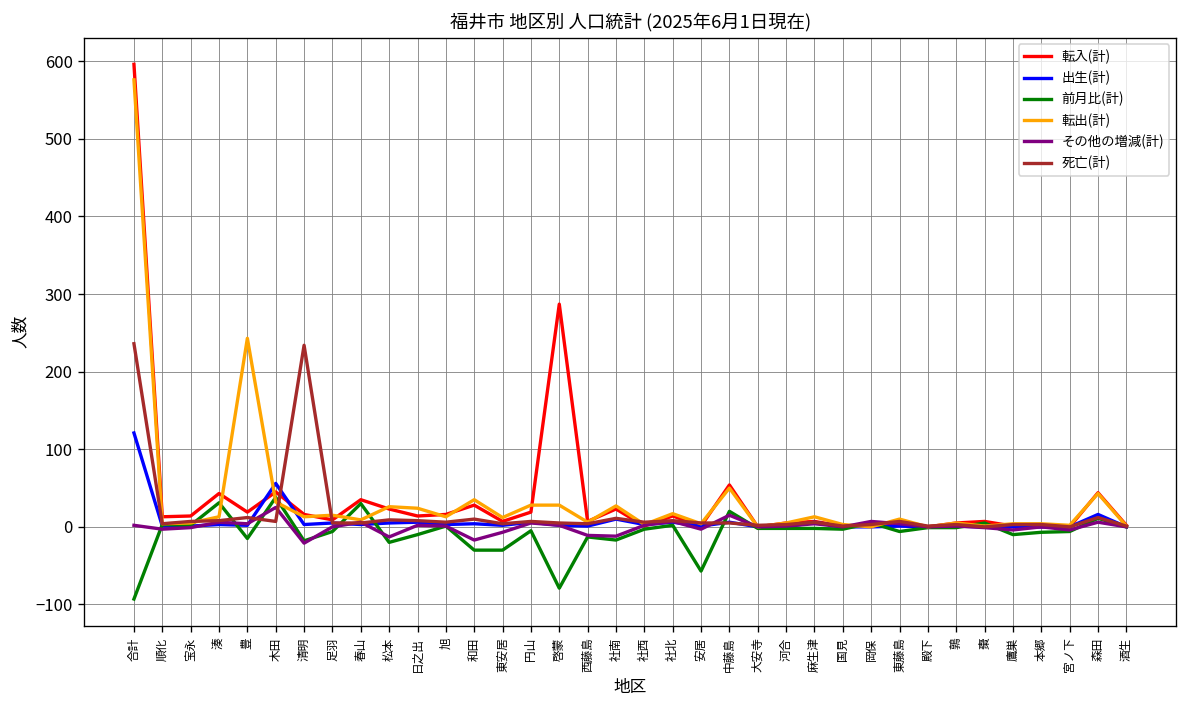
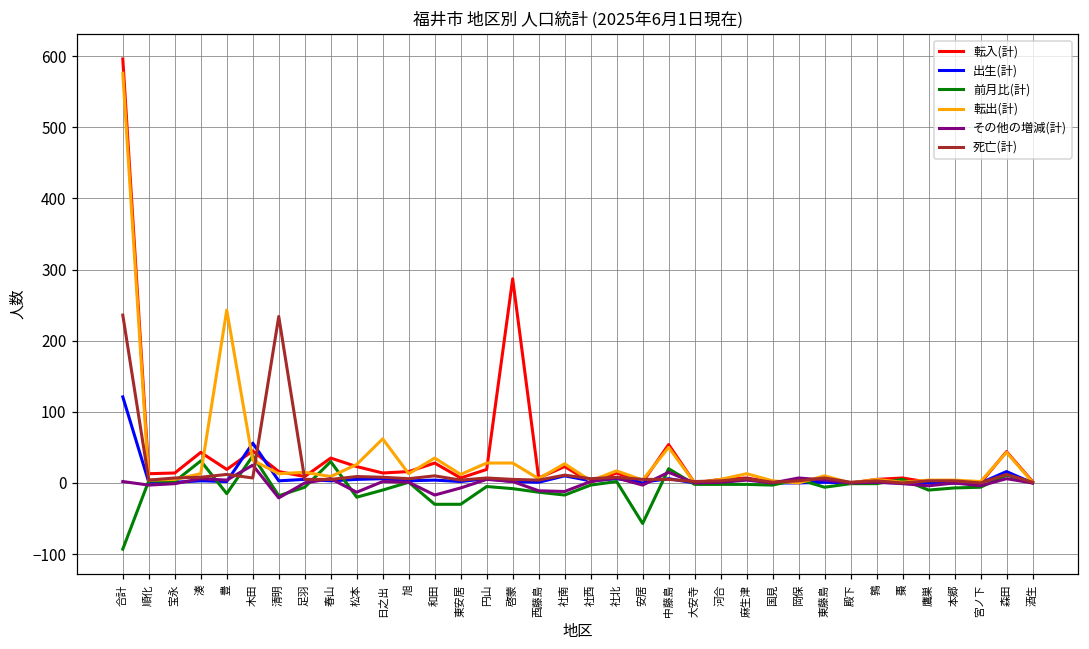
  {
    "転入(計)": {
      "合計": 600,
      "順化": 10,
      "宝永": 10,
      "湊": 40,
      "豊": 20,
      "木田": 50,
      "足羽": 10,
      "春山": 40,
      "日之出": 10,
      "和田": 30,
      "円山": 20,
      "啓蒙": 290,
      "社南": 20,
      "中藤島": 50
    },
    "出生(計)": {
      "合計": 120,
      "木田": 60,
      "清明": 0,
      "松本": 10,
      "和田": 0,
      "森田": 20
    },
    "前月比(計)": {
      "合計": -90,
      "湊": 30,
      "豊": -20,
      "木田": 40,
      "足羽": -10,
      "春山": 30,
      "松本": -20,
      "日之出": -10,
      "和田": -30,
      "東安居": -30,
      "円山": -10,
-     "啓蒙": -80,
+     "啓蒙": -10,
      "社南": -20,
      "社西": 0,
      "社北": 0,
      "安居": -60,
      "中藤島": 20,
      "麻生津": 0,
      "東藤島": -10,
      "鷹巣": -10,
      "本郷": -10
    },
    "転出(計)": {
      "合計": 580,
      "湊": 10,
      "豊": 240,
      "木田": 30,
      "足羽": 20,
-     "日之出": 20,
+     "日之出": 60,
      "和田": 40,
      "東安居": 10,
      "円山": 30,
      "啓蒙": 30,
      "社南": 30,
      "中藤島": 50,
      "麻生津": 10
    },
    "その他の増減(計)": {
      "合計": 0,
      "順化": 0,
      "木田": 30,
      "足羽": 0,
      "松本": -10,
      "日之出": 0,
      "和田": -20,
      "東安居": -10,
      "社南": -10,
      "安居": 0,
      "中藤島": 20,
      "鷹巣": 0,
      "森田": 10
    },
    "死亡(計)": {
      "合計": 240,
      "豊": 10,
      "木田": 10,
      "清明": 230,
      "松本": 10,
      "和田": 10
    }
  }
